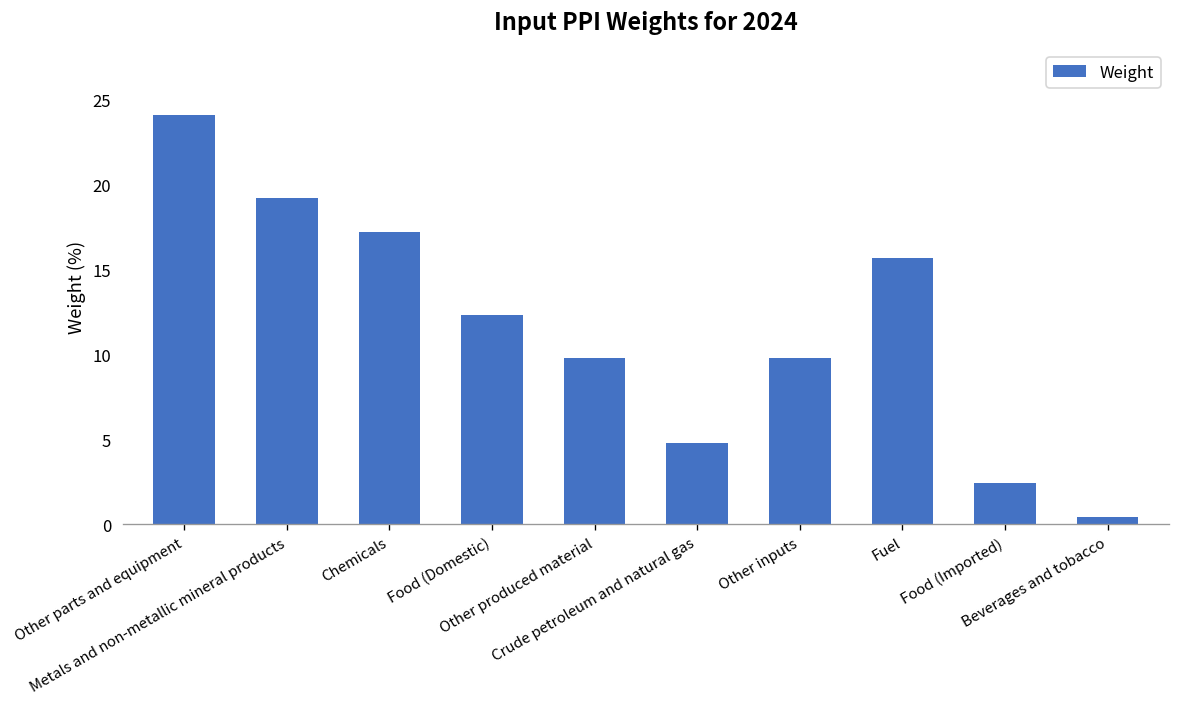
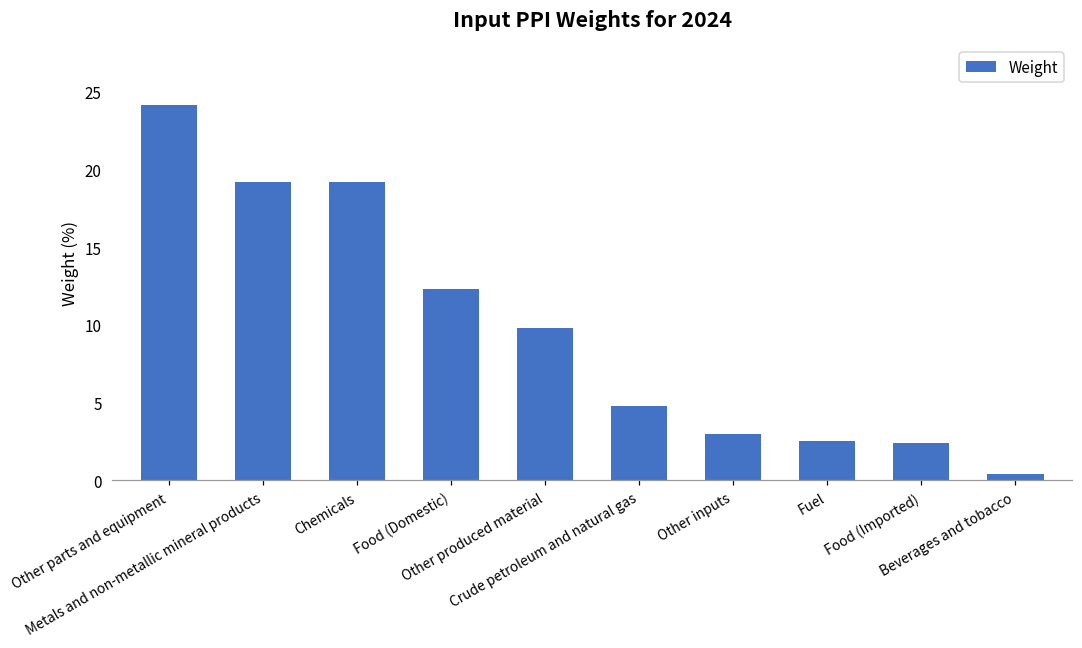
  {
    "Other parts and equipment": 24.1,
    "Metals and non-metallic mineral products": 19.2,
-   "Chemicals": 17.2,
+   "Chemicals": 19.2,
    "Food (Domestic)": 12.3,
    "Other produced material": 9.8,
    "Crude petroleum and natural gas": 4.8,
-   "Other inputs": 9.8,
-   "Fuel": 15.7,
+   "Other inputs": 3.0,
+   "Fuel": 2.5,
    "Food (Imported)": 2.4,
    "Beverages and tobacco": 0.4
  }
